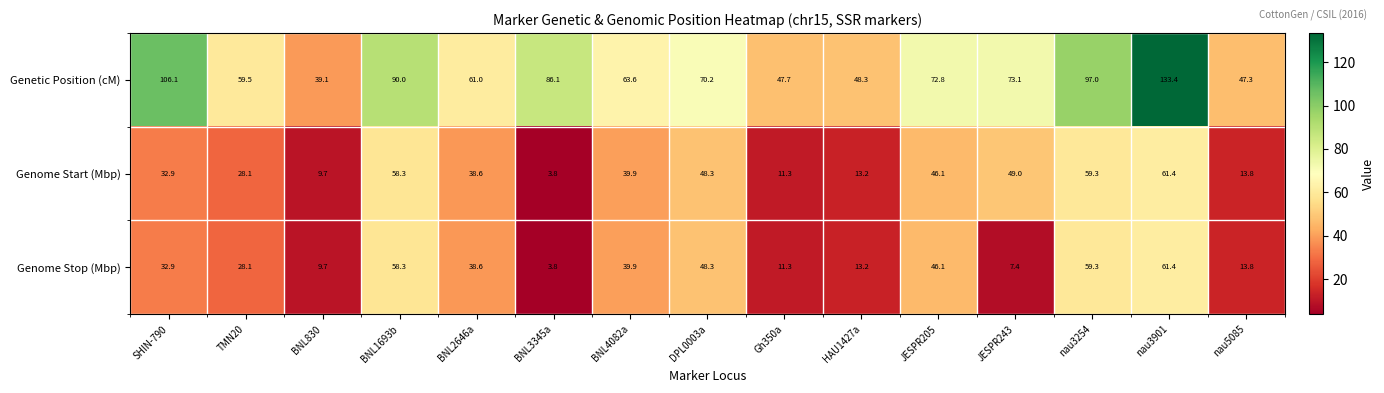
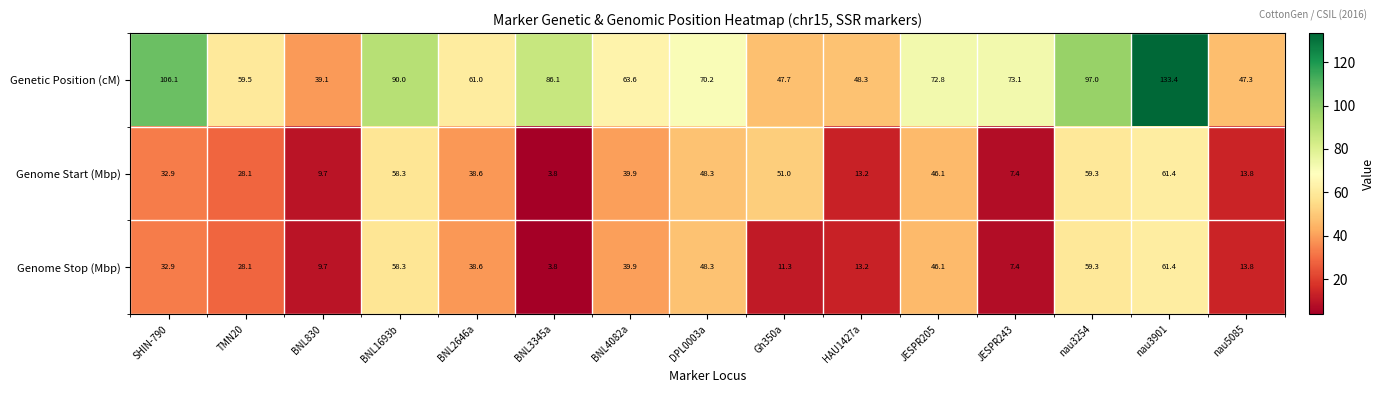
  {
    "Genetic Position (cM)": {
      "SHIN-790": 106.1,
      "TMN20": 59.5,
      "BNL830": 39.1,
      "BNL1693b": 90.0,
      "BNL2646a": 61.0,
      "BNL3345a": 86.1,
      "BNL4082a": 63.6,
      "DPL0003a": 70.2,
      "Gh350a": 47.7,
      "HAU1427a": 48.3,
      "JESPR205": 72.8,
      "JESPR243": 73.1,
      "nau3254": 97.0,
      "nau3901": 133.4,
      "nau5085": 47.3
    },
    "Genome Start (Mbp)": {
      "SHIN-790": 32.9,
      "TMN20": 28.1,
      "BNL830": 9.7,
      "BNL1693b": 58.3,
      "BNL2646a": 38.6,
      "BNL3345a": 3.8,
      "BNL4082a": 39.9,
      "DPL0003a": 48.3,
-     "Gh350a": 11.3,
+     "Gh350a": 51.0,
      "HAU1427a": 13.2,
      "JESPR205": 46.1,
-     "JESPR243": 49.0,
+     "JESPR243": 7.4,
      "nau3254": 59.3,
      "nau3901": 61.4,
      "nau5085": 13.8
    },
    "Genome Stop (Mbp)": {
      "SHIN-790": 32.9,
      "TMN20": 28.1,
      "BNL830": 9.7,
      "BNL1693b": 58.3,
      "BNL2646a": 38.6,
      "BNL3345a": 3.8,
      "BNL4082a": 39.9,
      "DPL0003a": 48.3,
      "Gh350a": 11.3,
      "HAU1427a": 13.2,
      "JESPR205": 46.1,
      "JESPR243": 7.4,
      "nau3254": 59.3,
      "nau3901": 61.4,
      "nau5085": 13.8
    }
  }
